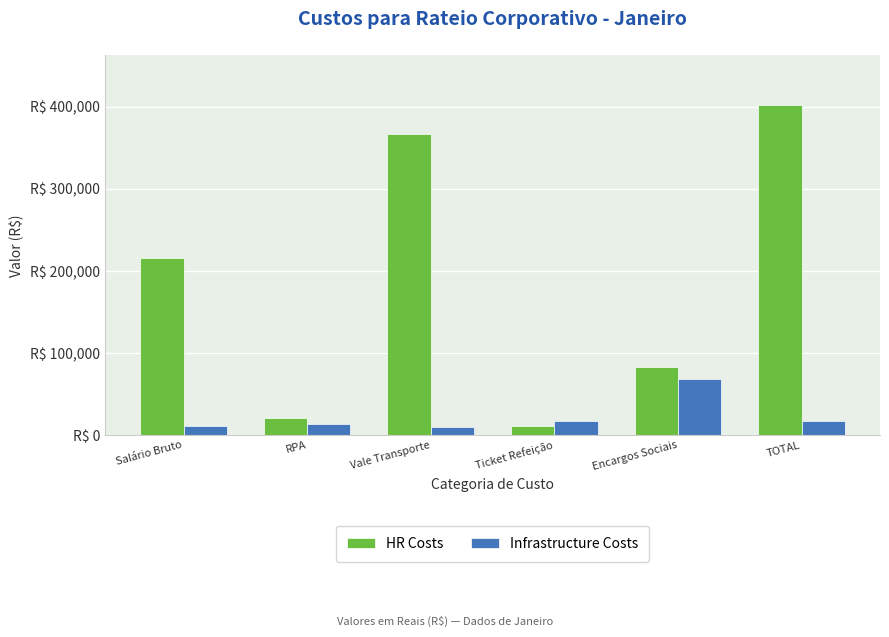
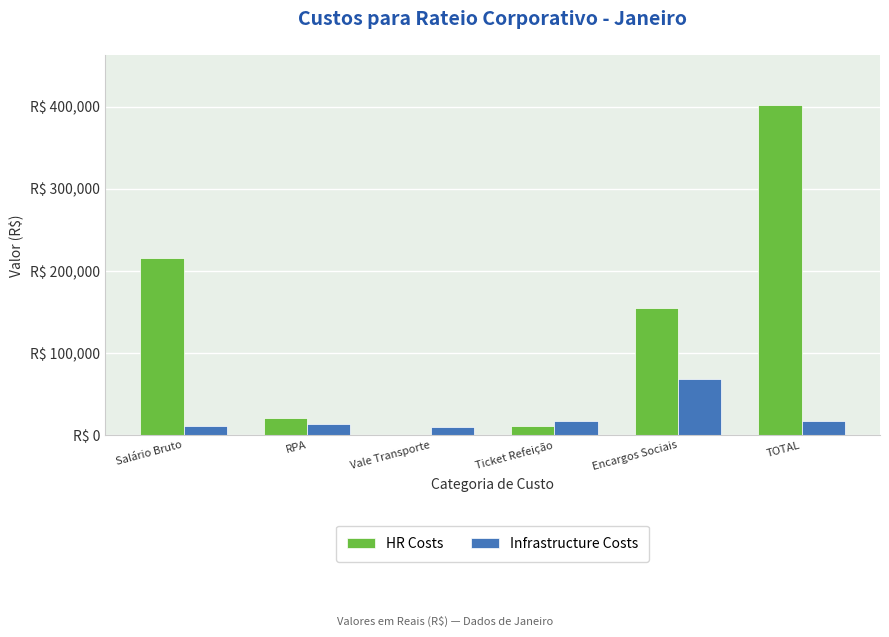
  {
    "HR Costs": {
      "Salário Bruto": "R$ 220,000",
      "RPA": "R$ 20,000",
-     "Vale Transporte": "R$ 370,000",
+     "Vale Transporte": "R$ 0",
      "Ticket Refeição": "R$ 10,000",
-     "Encargos Sociais": "R$ 80,000",
+     "Encargos Sociais": "R$ 160,000",
      "TOTAL": "R$ 400,000"
    },
    "Infrastructure Costs": {
      "Salário Bruto": "R$ 10,000",
      "RPA": "R$ 10,000",
      "Vale Transporte": "R$ 10,000",
      "Ticket Refeição": "R$ 20,000",
      "Encargos Sociais": "R$ 70,000",
      "TOTAL": "R$ 20,000"
    }
  }
